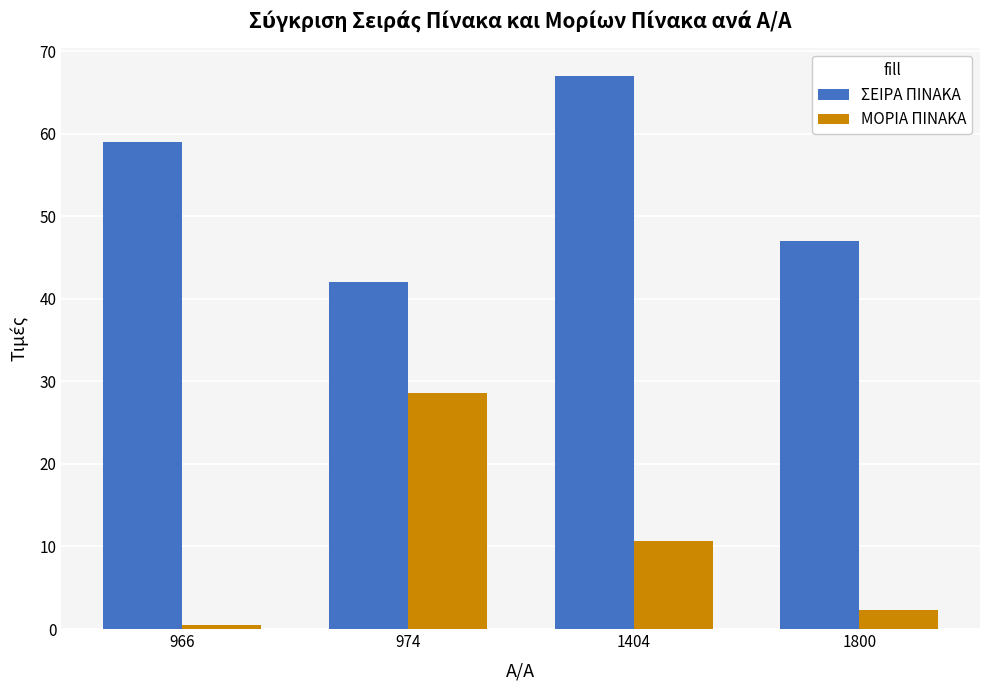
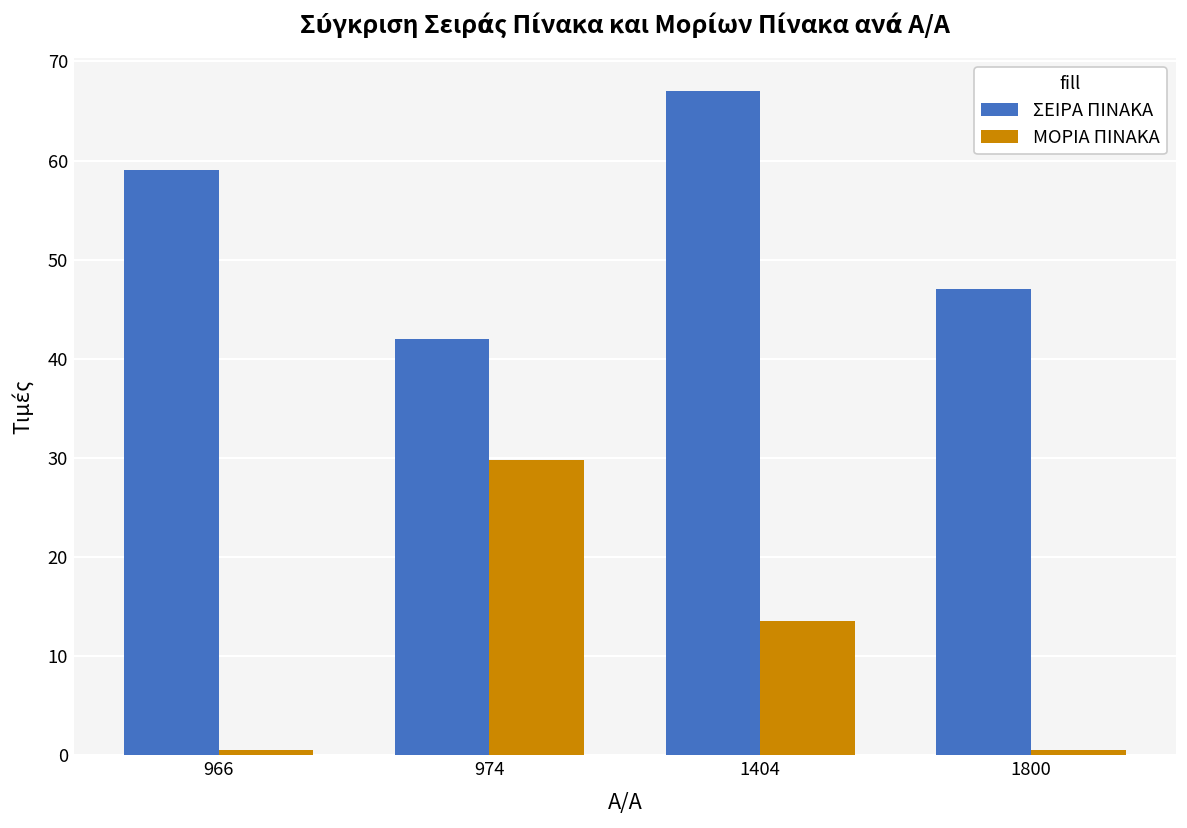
  {
    "ΣΕΙΡΑ ΠΙΝΑΚΑ": {
      "966": 59,
      "974": 42,
      "1404": 67,
      "1800": 47
    },
    "ΜΟΡΙΑ ΠΙΝΑΚΑ": {
      "966": 1,
-     "974": 29,
-     "1404": 11,
-     "1800": 2
+     "974": 30,
+     "1404": 13,
+     "1800": 1
    }
  }
